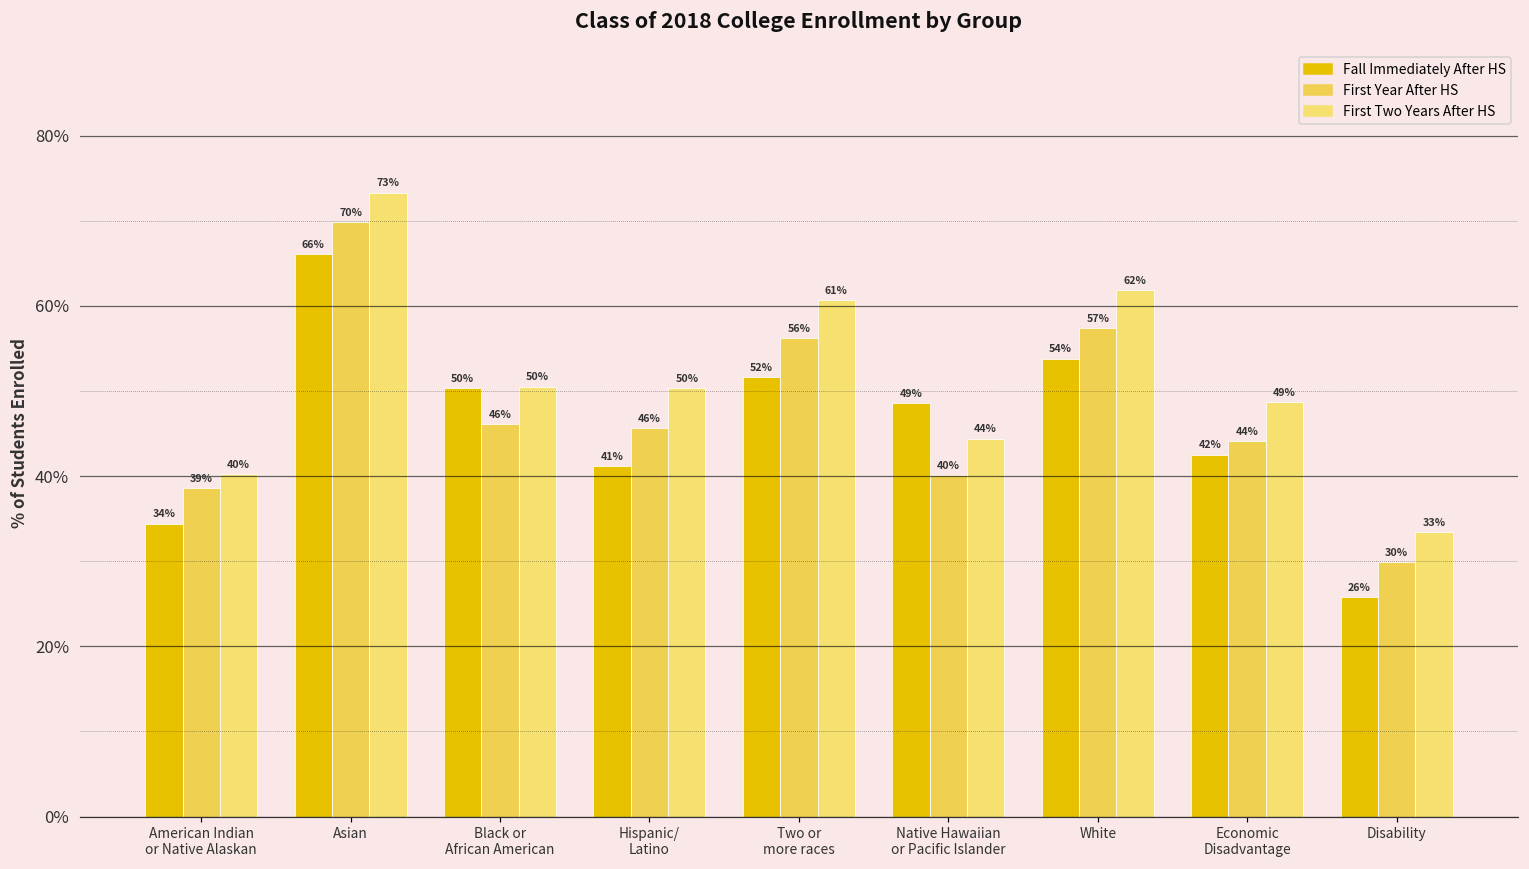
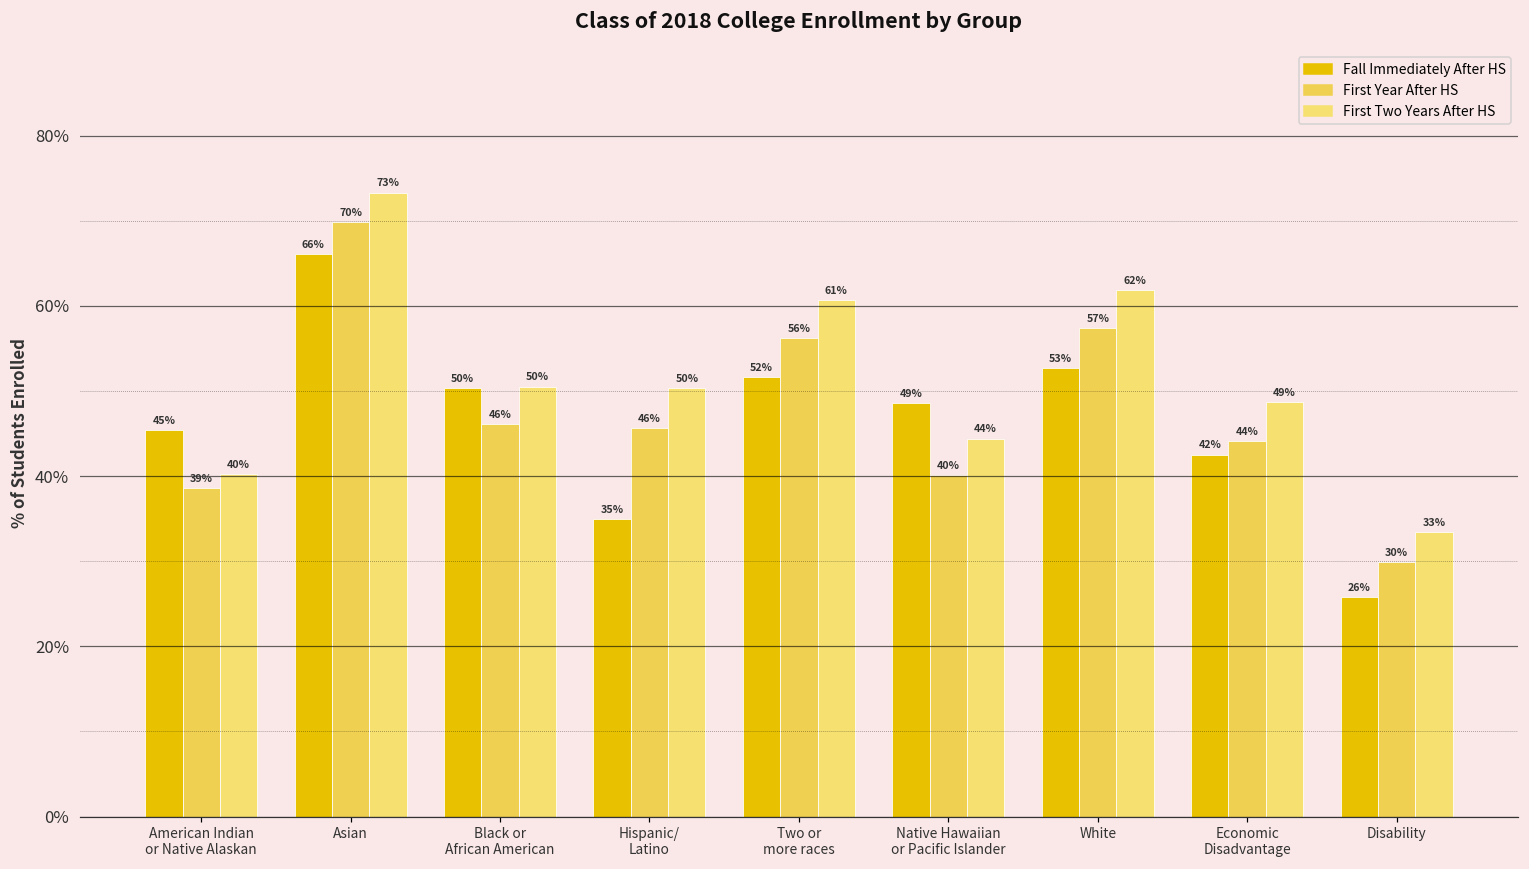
  {
    "Fall Immediately After HS": {
-     "American Indian or Native Alaskan": "34%",
+     "American Indian or Native Alaskan": "45%",
      "Asian": "66%",
      "Black or African American": "50%",
-     "Hispanic/ Latino": "41%",
+     "Hispanic/ Latino": "35%",
      "Two or more races": "52%",
      "Native Hawaiian or Pacific Islander": "49%",
-     "White": "54%",
+     "White": "53%",
      "Economic Disadvantage": "42%",
      "Disability": "26%"
    }
  }
